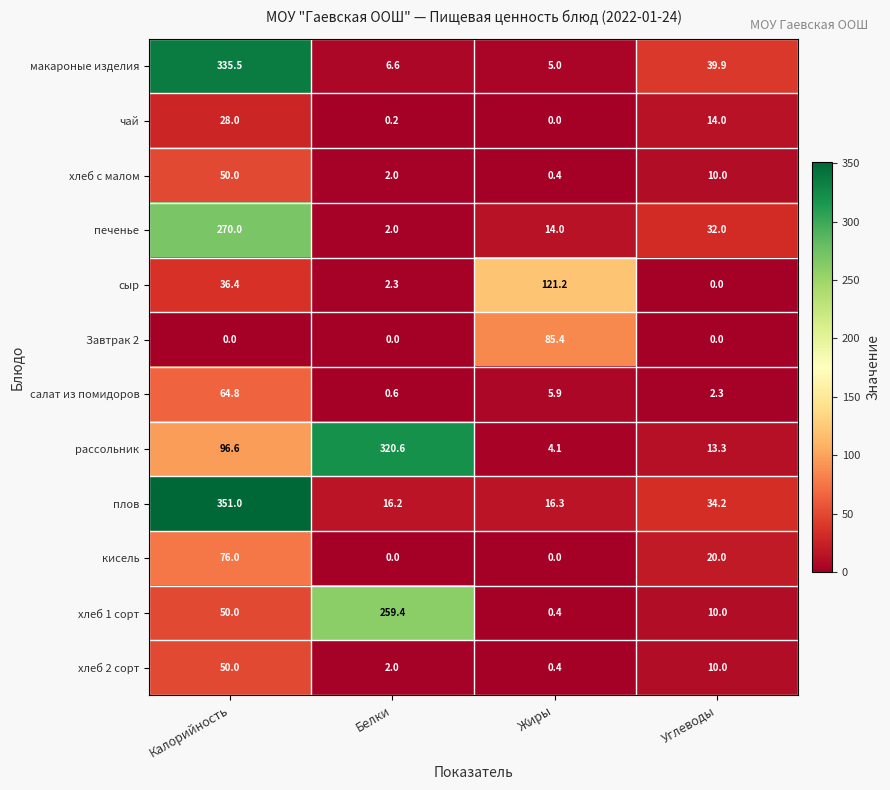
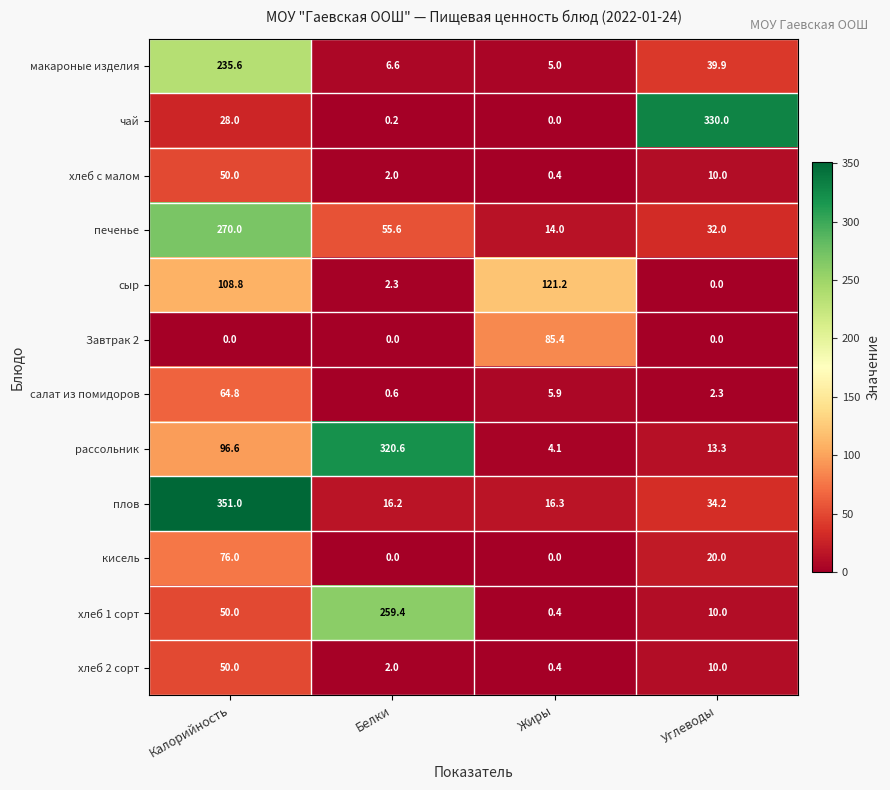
  {
    "макароные изделия": {
-     "Калорийность": 335.5,
+     "Калорийность": 235.6,
      "Белки": 6.6,
      "Жиры": 5.0,
      "Углеводы": 39.9
    },
    "чай": {
      "Калорийность": 28.0,
      "Белки": 0.2,
      "Жиры": 0.0,
-     "Углеводы": 14.0
+     "Углеводы": 330.0
    },
    "хлеб с малом": {
      "Калорийность": 50.0,
      "Белки": 2.0,
      "Жиры": 0.4,
      "Углеводы": 10.0
    },
    "печенье": {
      "Калорийность": 270.0,
-     "Белки": 2.0,
+     "Белки": 55.6,
      "Жиры": 14.0,
      "Углеводы": 32.0
    },
    "сыр": {
-     "Калорийность": 36.4,
+     "Калорийность": 108.8,
      "Белки": 2.3,
      "Жиры": 121.2,
      "Углеводы": 0.0
    },
    "Завтрак 2": {
      "Калорийность": 0.0,
      "Белки": 0.0,
      "Жиры": 85.4,
      "Углеводы": 0.0
    },
    "салат из помидоров": {
      "Калорийность": 64.8,
      "Белки": 0.6,
      "Жиры": 5.9,
      "Углеводы": 2.3
    },
    "рассольник": {
      "Калорийность": 96.6,
      "Белки": 320.6,
      "Жиры": 4.1,
      "Углеводы": 13.3
    },
    "плов": {
      "Калорийность": 351.0,
      "Белки": 16.2,
      "Жиры": 16.3,
      "Углеводы": 34.2
    },
    "кисель": {
      "Калорийность": 76.0,
      "Белки": 0.0,
      "Жиры": 0.0,
      "Углеводы": 20.0
    },
    "хлеб 1 сорт": {
      "Калорийность": 50.0,
      "Белки": 259.4,
      "Жиры": 0.4,
      "Углеводы": 10.0
    },
    "хлеб 2 сорт": {
      "Калорийность": 50.0,
      "Белки": 2.0,
      "Жиры": 0.4,
      "Углеводы": 10.0
    }
  }
